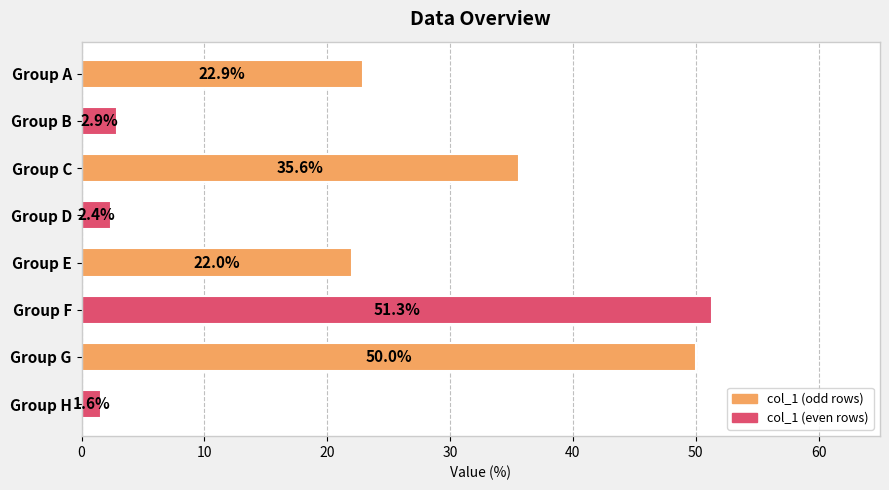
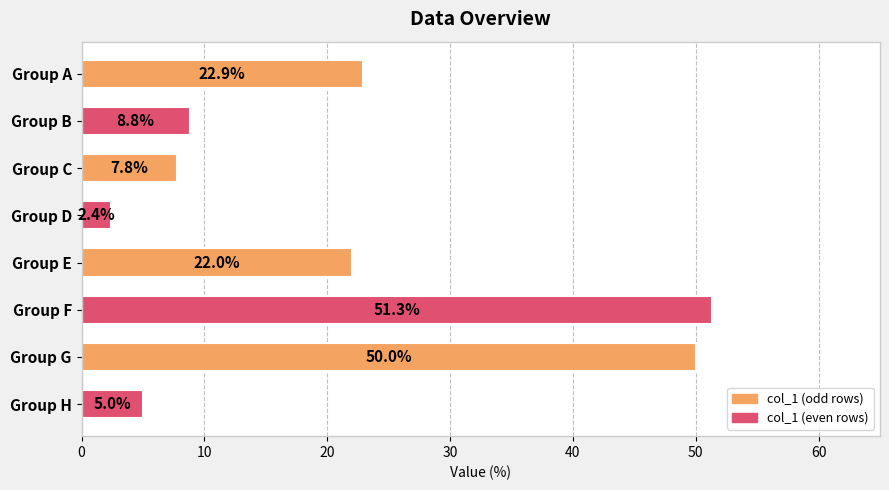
  {
    "Group A": "22.9%",
-   "Group B": "2.9%",
-   "Group C": "35.6%",
+   "Group B": "8.8%",
+   "Group C": "7.8%",
    "Group D": "2.4%",
    "Group E": "22.0%",
    "Group F": "51.3%",
    "Group G": "50.0%",
-   "Group H": "1.6%"
+   "Group H": "5.0%"
  }
